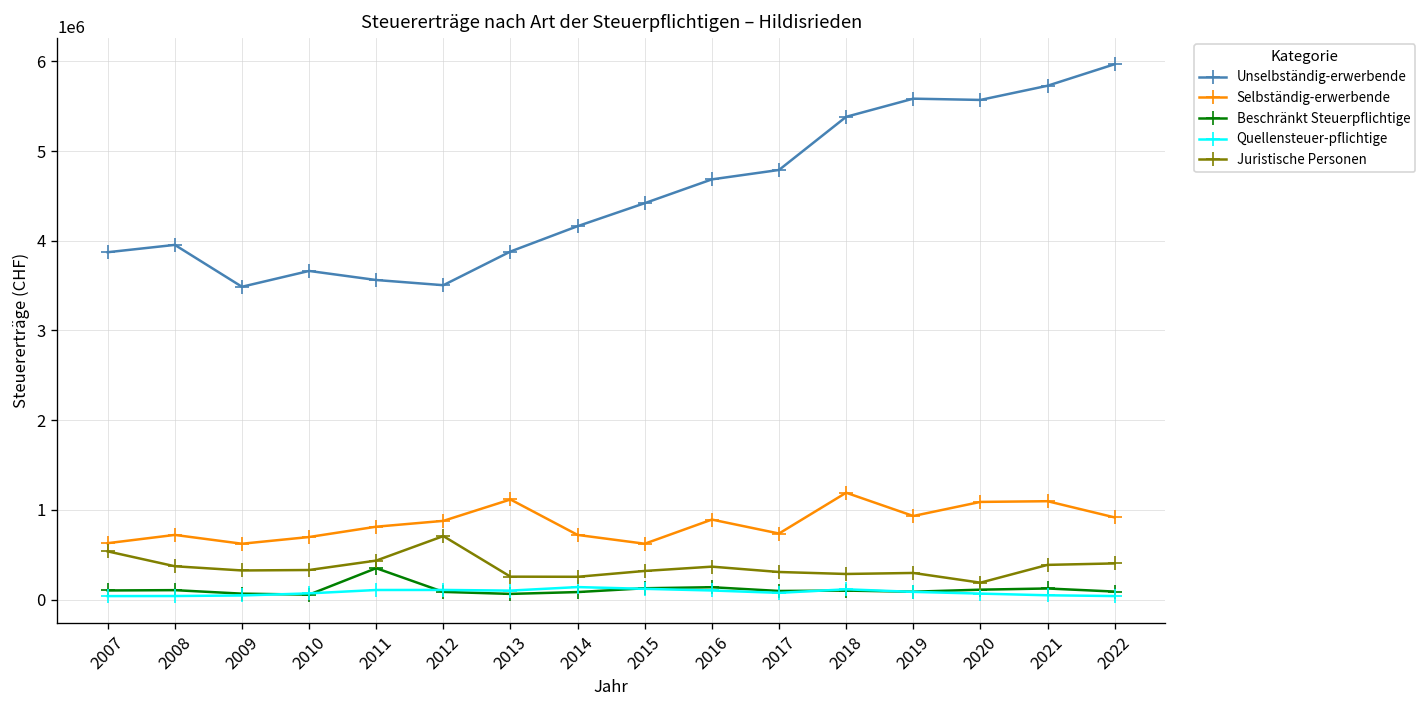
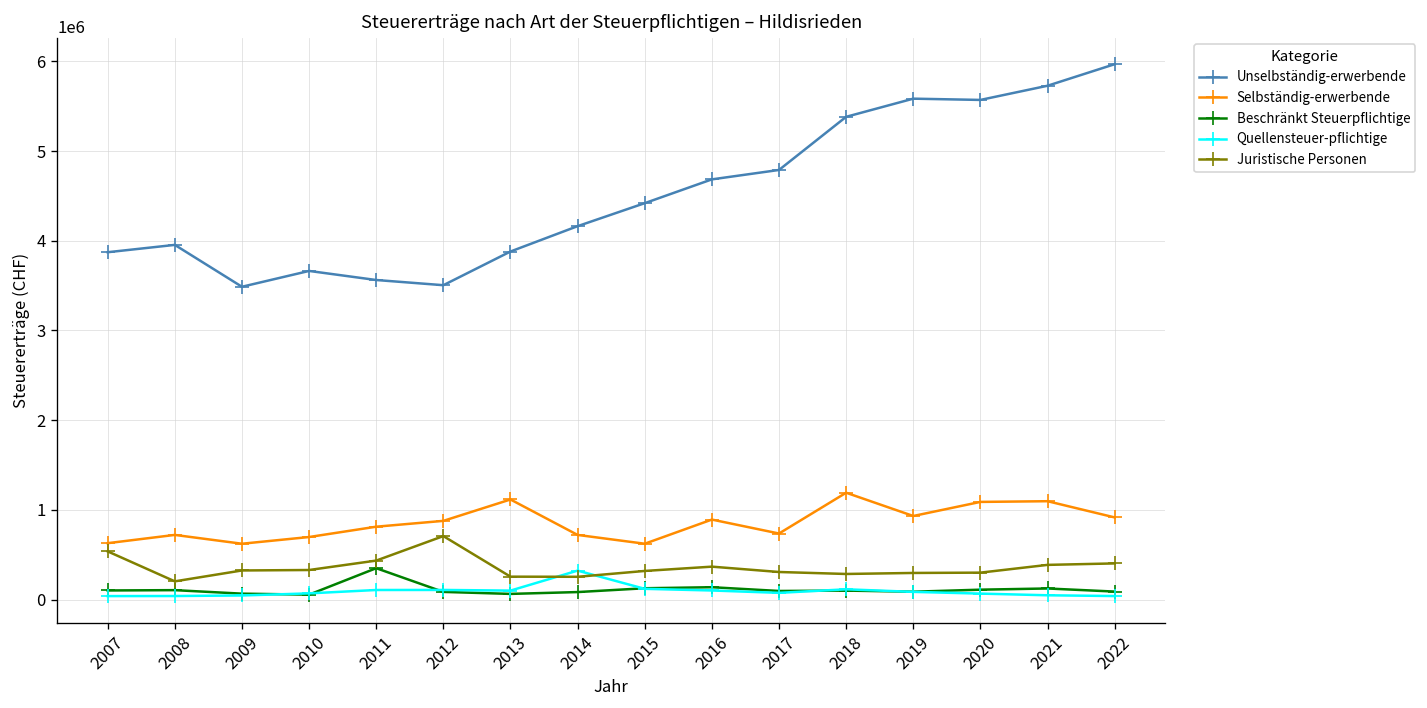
  {
    "Unselbständig-erwerbende": {
      "2007": 3900000,
      "2008": 4000000,
      "2009": 3500000,
      "2010": 3700000,
      "2011": 3600000,
      "2012": 3500000,
      "2013": 3900000,
      "2014": 4200000,
      "2015": 4400000,
      "2016": 4700000,
      "2017": 4800000,
      "2018": 5400000,
      "2019": 5600000,
      "2020": 5600000,
      "2021": 5700000,
      "2022": 6000000
    },
    "Selbständig-erwerbende": {
      "2007": 600000,
      "2008": 700000,
      "2009": 600000,
      "2010": 700000,
      "2011": 800000,
      "2012": 900000,
      "2013": 1100000,
      "2014": 700000,
      "2015": 600000,
      "2016": 900000,
      "2017": 700000,
      "2018": 1200000,
      "2019": 900000,
      "2020": 1100000,
      "2021": 1100000,
      "2022": 900000
    },
    "Beschränkt Steuerpflichtige": {
      "2007": 100000,
      "2008": 100000,
      "2011": 300000,
      "2013": 100000,
      "2014": 100000,
      "2016": 100000,
      "2020": 100000,
      "2021": 100000,
      "2022": 100000
    },
    "Quellensteuer-pflichtige": {
      "2007": 0,
      "2008": 0,
      "2011": 100000,
      "2013": 100000,
-     "2014": 100000,
+     "2014": 300000,
      "2016": 100000,
      "2020": 100000,
      "2021": 0,
      "2022": 0
    },
    "Juristische Personen": {
      "2007": 500000,
-     "2008": 400000,
+     "2008": 200000,
      "2009": 300000,
      "2010": 300000,
      "2011": 400000,
      "2012": 700000,
      "2013": 300000,
      "2014": 300000,
      "2015": 300000,
      "2016": 400000,
      "2017": 300000,
      "2018": 300000,
      "2019": 300000,
-     "2020": 200000,
+     "2020": 300000,
      "2021": 400000,
      "2022": 400000
    }
  }
